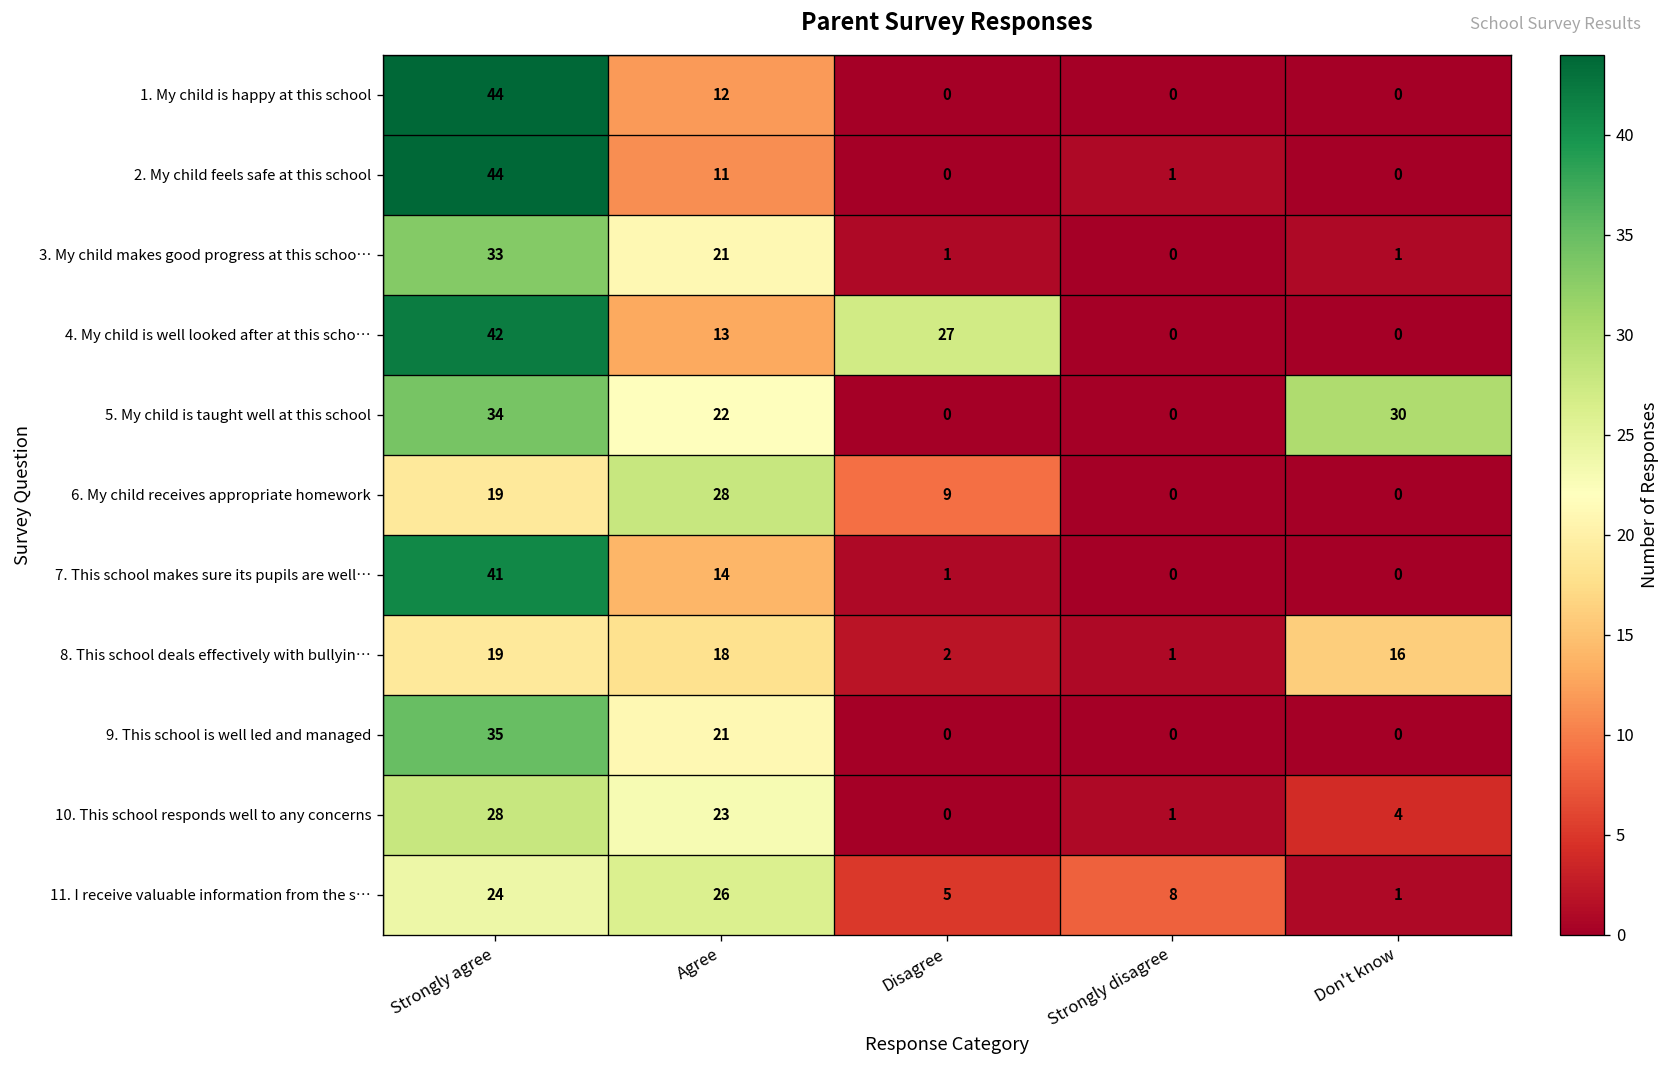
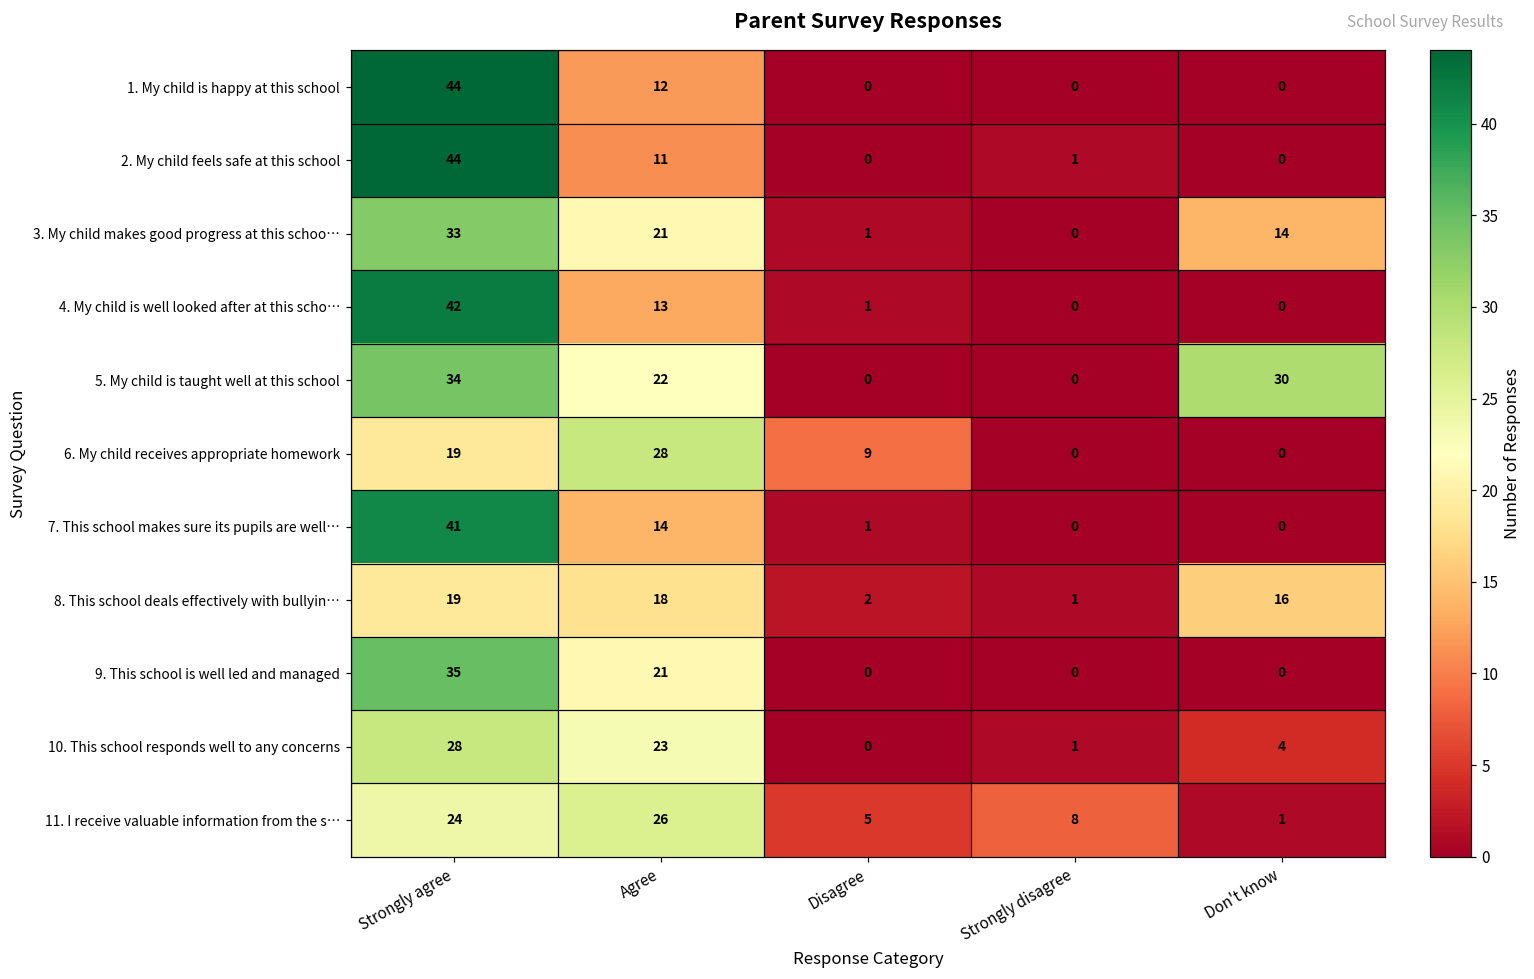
  {
    "1. My child is happy at this school": {
      "Strongly agree": 44,
      "Agree": 12,
      "Disagree": 0,
      "Strongly disagree": 0,
      "Don't know": 0
    },
    "2. My child feels safe at this school": {
      "Strongly agree": 44,
      "Agree": 11,
      "Disagree": 0,
      "Strongly disagree": 1,
      "Don't know": 0
    },
    "3. My child makes good progress at this schoo…": {
      "Strongly agree": 33,
      "Agree": 21,
      "Disagree": 1,
      "Strongly disagree": 0,
-     "Don't know": 1
+     "Don't know": 14
    },
    "4. My child is well looked after at this scho…": {
      "Strongly agree": 42,
      "Agree": 13,
-     "Disagree": 27,
+     "Disagree": 1,
      "Strongly disagree": 0,
      "Don't know": 0
    },
    "5. My child is taught well at this school": {
      "Strongly agree": 34,
      "Agree": 22,
      "Disagree": 0,
      "Strongly disagree": 0,
      "Don't know": 30
    },
    "6. My child receives appropriate homework": {
      "Strongly agree": 19,
      "Agree": 28,
      "Disagree": 9,
      "Strongly disagree": 0,
      "Don't know": 0
    },
    "7. This school makes sure its pupils are well…": {
      "Strongly agree": 41,
      "Agree": 14,
      "Disagree": 1,
      "Strongly disagree": 0,
      "Don't know": 0
    },
    "8. This school deals effectively with bullyin…": {
      "Strongly agree": 19,
      "Agree": 18,
      "Disagree": 2,
      "Strongly disagree": 1,
      "Don't know": 16
    },
    "9. This school is well led and managed": {
      "Strongly agree": 35,
      "Agree": 21,
      "Disagree": 0,
      "Strongly disagree": 0,
      "Don't know": 0
    },
    "10. This school responds well to any concerns": {
      "Strongly agree": 28,
      "Agree": 23,
      "Disagree": 0,
      "Strongly disagree": 1,
      "Don't know": 4
    },
    "11. I receive valuable information from the s…": {
      "Strongly agree": 24,
      "Agree": 26,
      "Disagree": 5,
      "Strongly disagree": 8,
      "Don't know": 1
    }
  }
